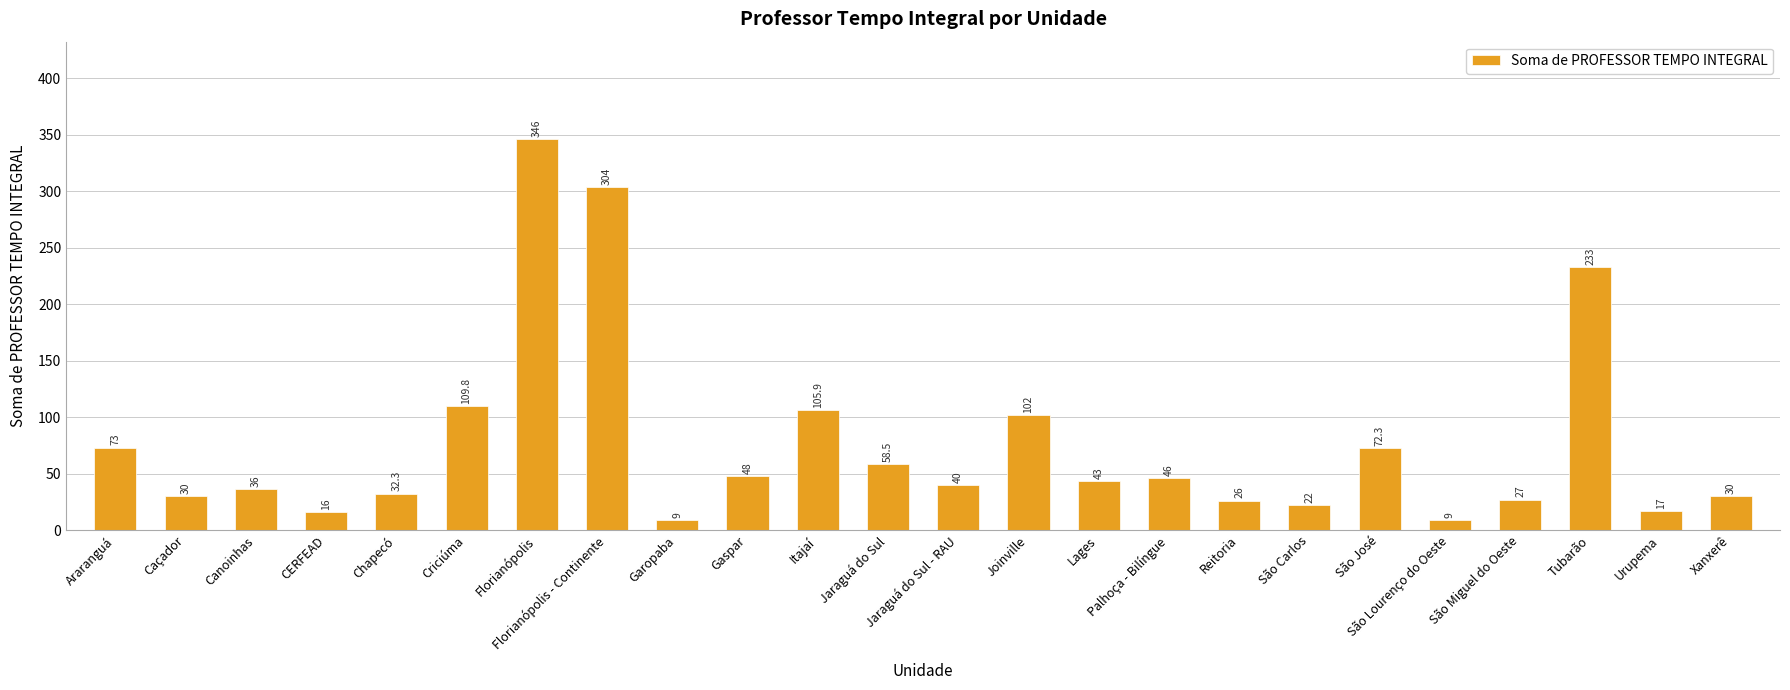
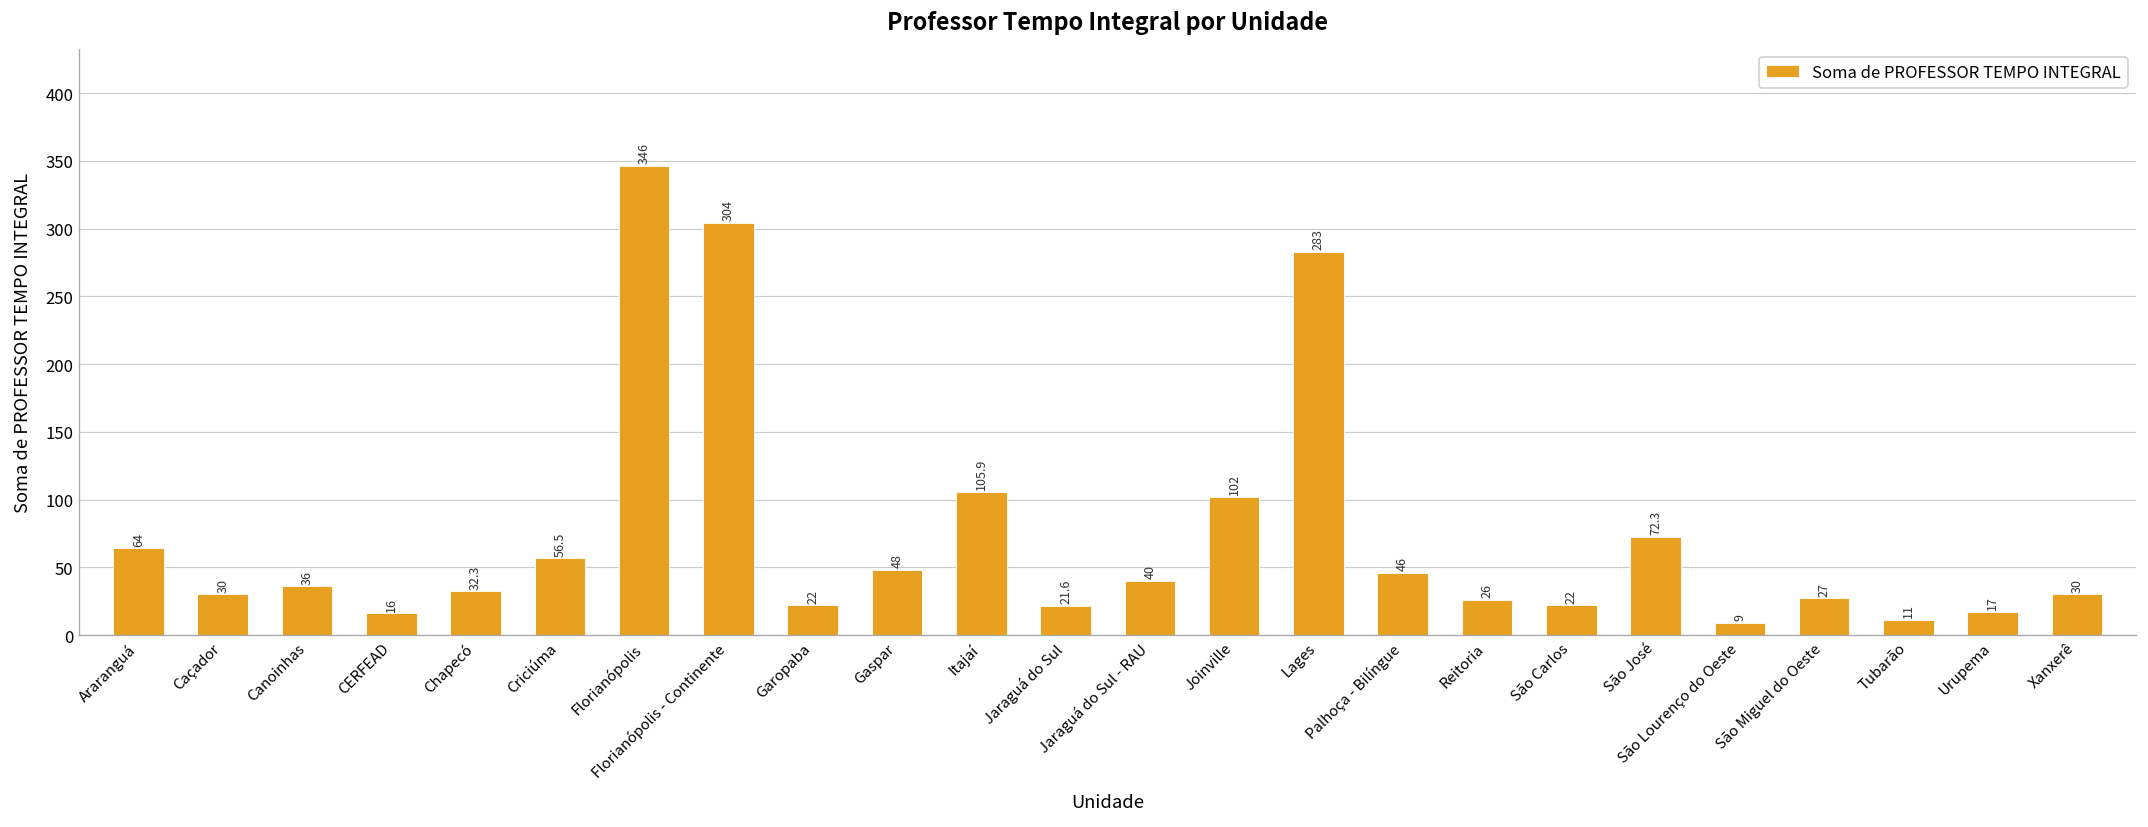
  {
-   "Araranguá": 73,
+   "Araranguá": 64,
    "Caçador": 30,
    "Canoinhas": 36,
    "CERFEAD": 16,
    "Chapecó": 32.3,
-   "Criciúma": 109.8,
+   "Criciúma": 56.5,
    "Florianópolis": 346,
    "Florianópolis - Continente": 304,
-   "Garopaba": 9,
+   "Garopaba": 22,
    "Gaspar": 48,
    "Itajaí": 105.9,
-   "Jaraguá do Sul": 58.5,
+   "Jaraguá do Sul": 21.6,
    "Jaraguá do Sul - RAU": 40,
    "Joinville": 102,
-   "Lages": 43,
+   "Lages": 283,
    "Palhoça - Bilíngue": 46,
    "Reitoria": 26,
    "São Carlos": 22,
    "São José": 72.3,
    "São Lourenço do Oeste": 9,
    "São Miguel do Oeste": 27,
-   "Tubarão": 233,
+   "Tubarão": 11,
    "Urupema": 17,
    "Xanxerê": 30
  }
